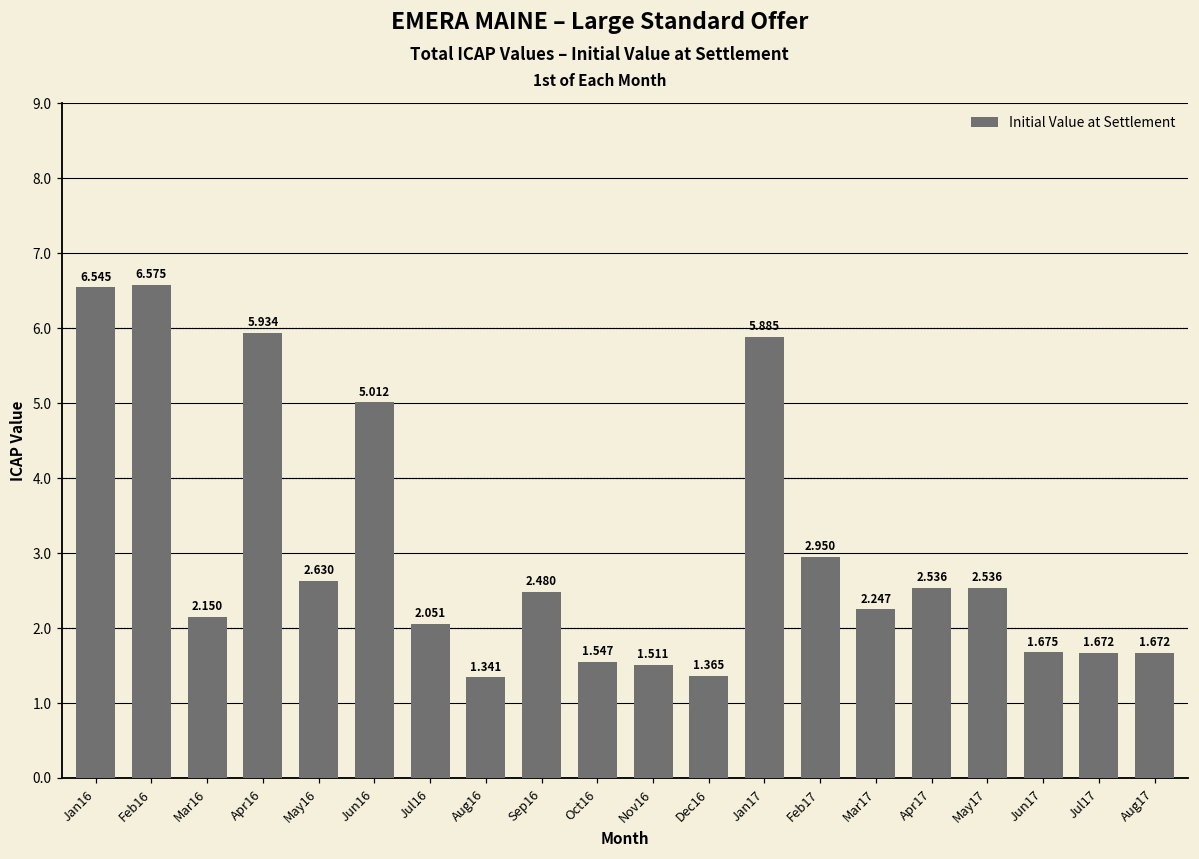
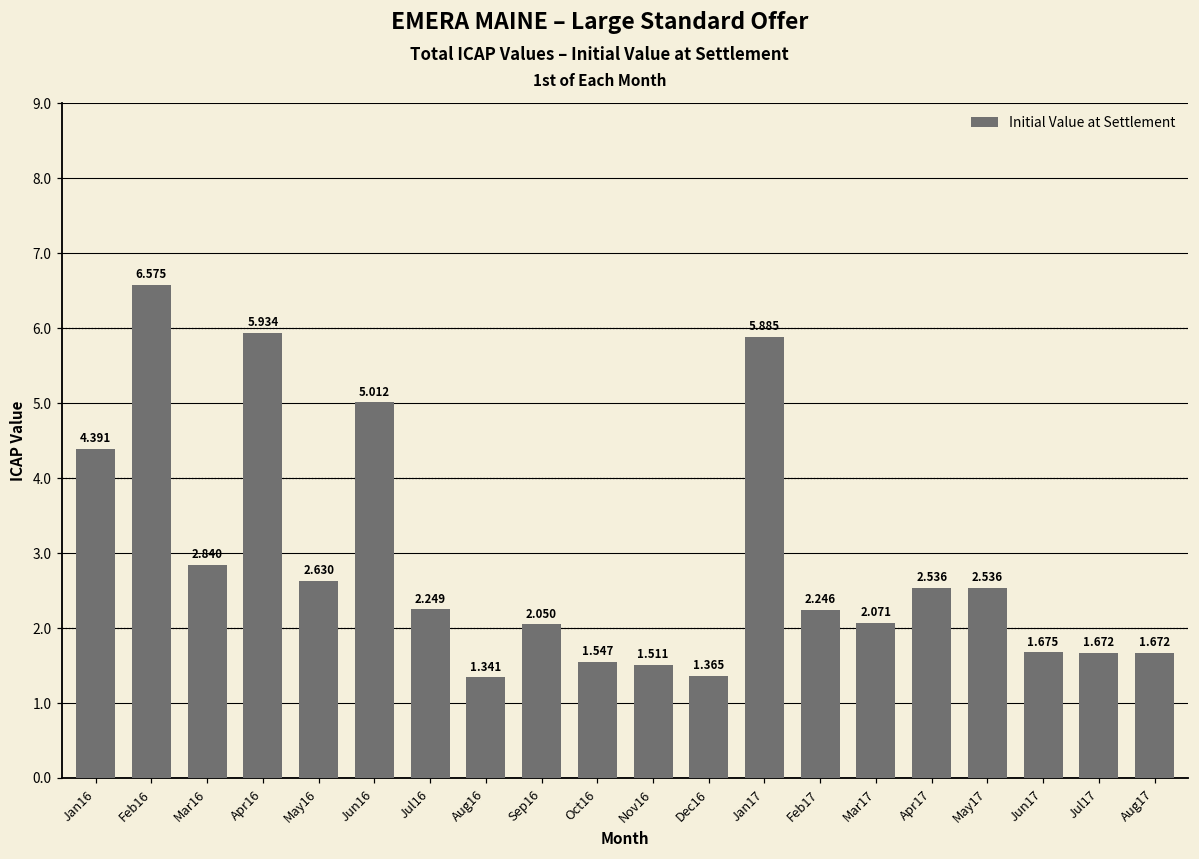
  {
-   "Jan16": 6.545,
+   "Jan16": 4.391,
    "Feb16": 6.575,
-   "Mar16": 2.150,
+   "Mar16": 2.840,
    "Apr16": 5.934,
    "May16": 2.630,
    "Jun16": 5.012,
-   "Jul16": 2.051,
+   "Jul16": 2.249,
    "Aug16": 1.341,
-   "Sep16": 2.480,
+   "Sep16": 2.050,
    "Oct16": 1.547,
    "Nov16": 1.511,
    "Dec16": 1.365,
    "Jan17": 5.885,
-   "Feb17": 2.950,
-   "Mar17": 2.247,
+   "Feb17": 2.246,
+   "Mar17": 2.071,
    "Apr17": 2.536,
    "May17": 2.536,
    "Jun17": 1.675,
    "Jul17": 1.672,
    "Aug17": 1.672
  }
